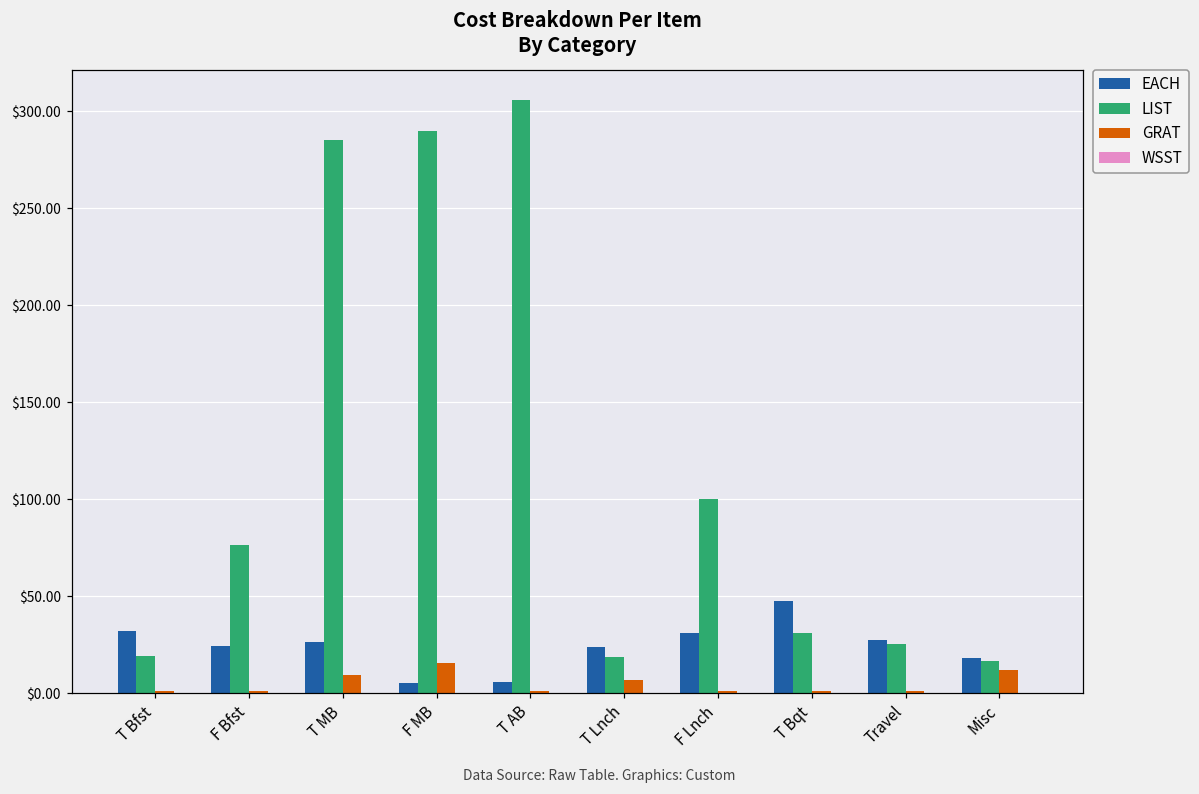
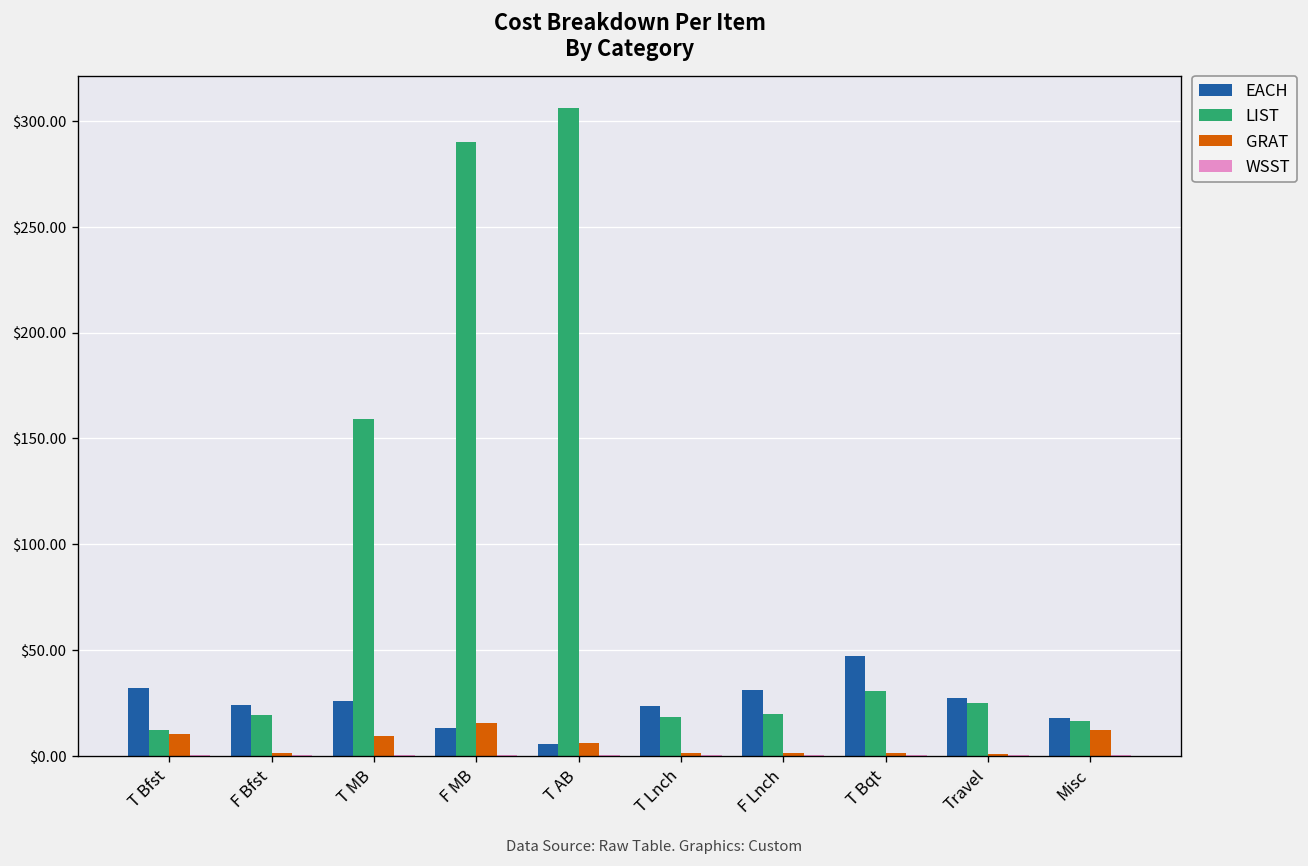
  {
    "EACH": {
      "T Bfst": "$32",
      "F Bfst": "$24",
      "T MB": "$26",
-     "F MB": "$5",
+     "F MB": "$13",
      "T AB": "$5",
      "T Lnch": "$23",
      "F Lnch": "$31",
      "T Bqt": "$47",
      "Travel": "$27",
      "Misc": "$18"
    },
    "LIST": {
-     "T Bfst": "$19",
-     "F Bfst": "$76",
-     "T MB": "$285",
+     "T Bfst": "$12",
+     "F Bfst": "$19",
+     "T MB": "$159",
      "F MB": "$290",
      "T AB": "$306",
      "T Lnch": "$19",
-     "F Lnch": "$100",
+     "F Lnch": "$20",
      "T Bqt": "$31",
      "Travel": "$25",
      "Misc": "$17"
    },
    "GRAT": {
-     "T Bfst": "$1",
+     "T Bfst": "$10",
      "T MB": "$9",
      "F MB": "$15",
-     "T AB": "$1",
-     "T Lnch": "$6",
+     "T AB": "$6",
+     "T Lnch": "$1",
      "Misc": "$12"
    }
  }
